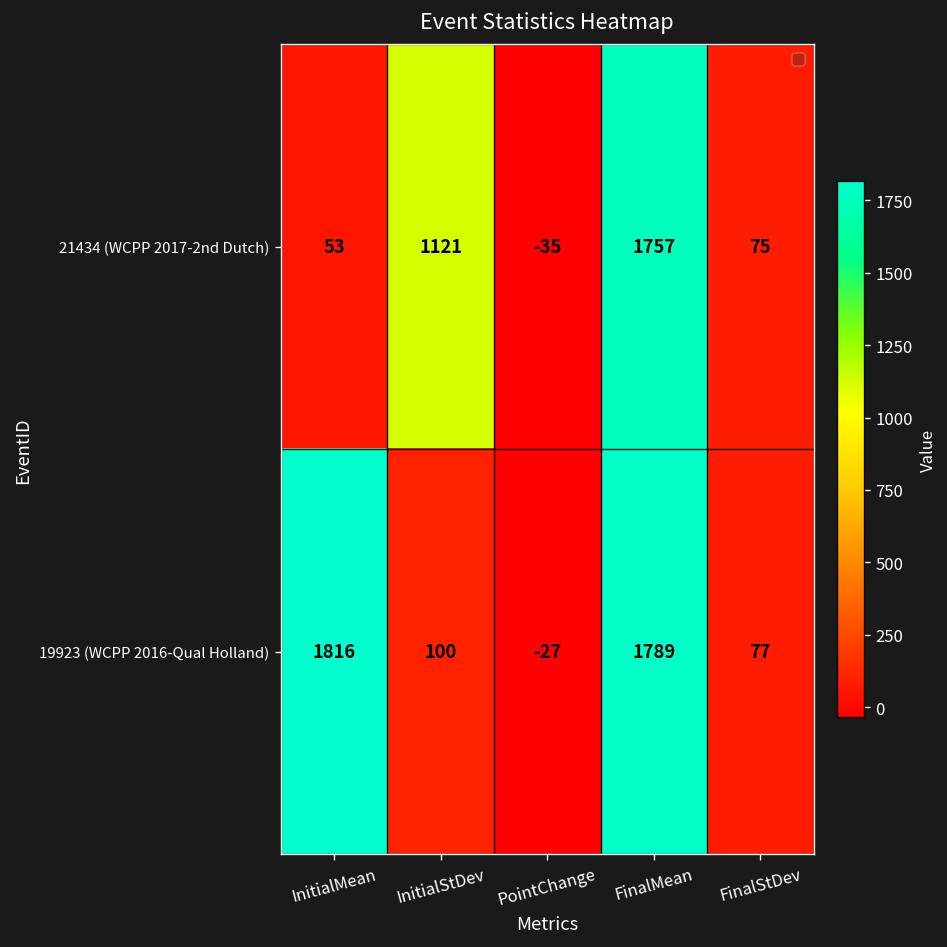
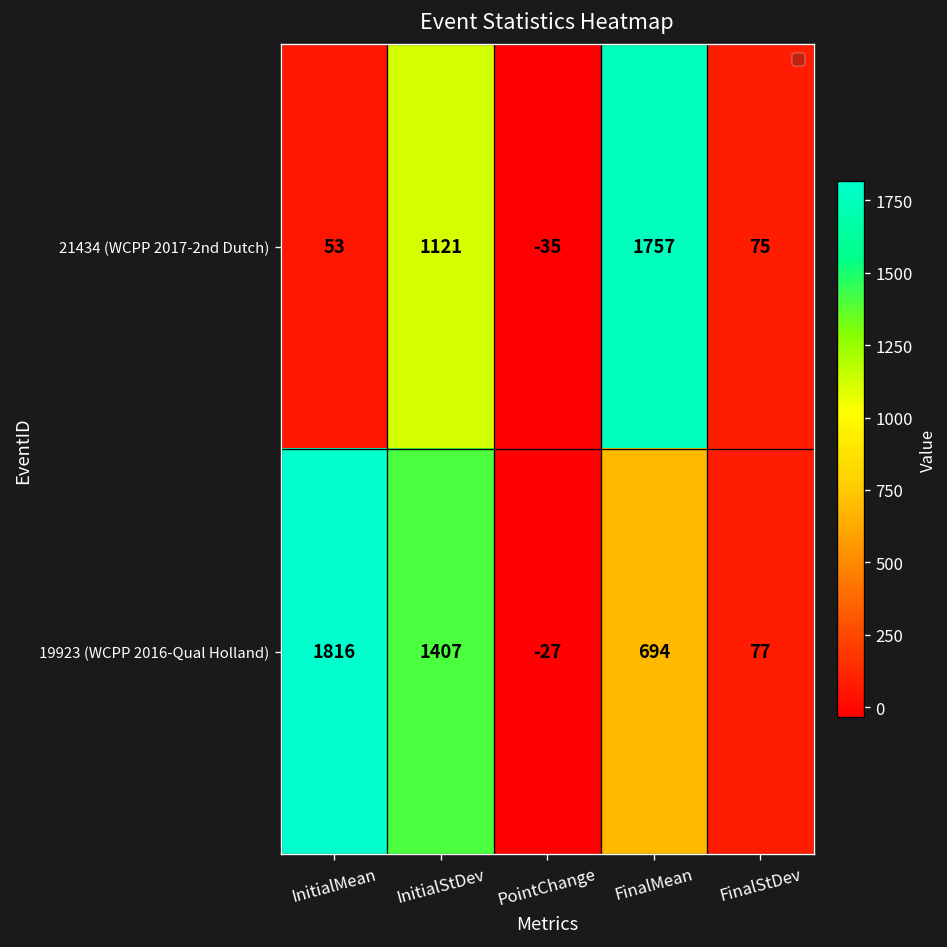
  {
    "21434 (WCPP 2017-2nd Dutch)": {
      "InitialMean": 53,
      "InitialStDev": 1121,
      "PointChange": -35,
      "FinalMean": 1757,
      "FinalStDev": 75
    },
    "19923 (WCPP 2016-Qual Holland)": {
      "InitialMean": 1816,
-     "InitialStDev": 100,
+     "InitialStDev": 1407,
      "PointChange": -27,
-     "FinalMean": 1789,
+     "FinalMean": 694,
      "FinalStDev": 77
    }
  }
